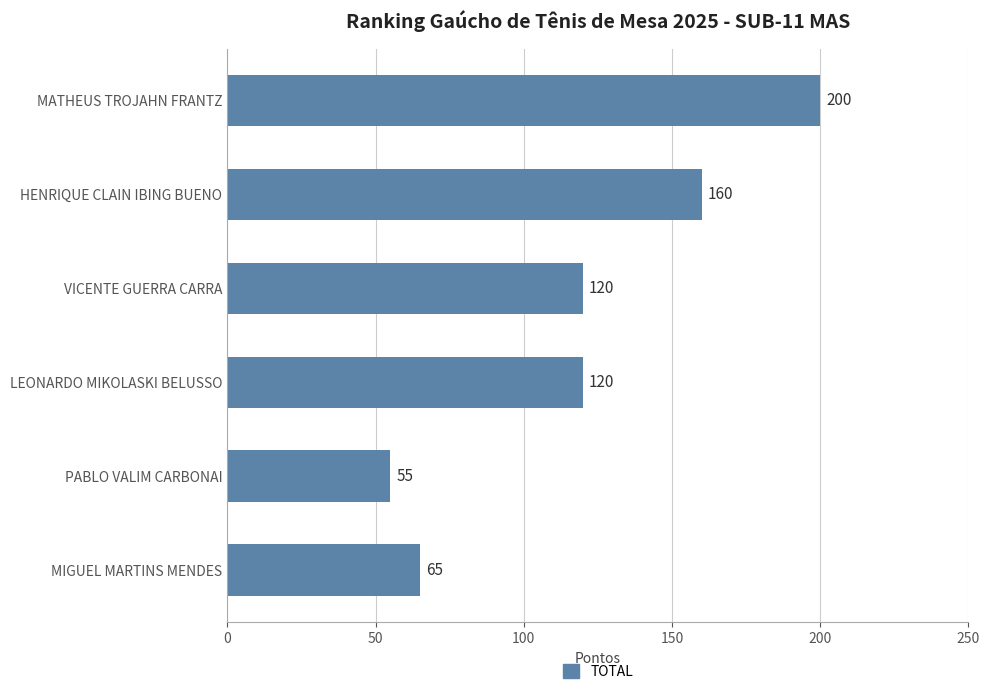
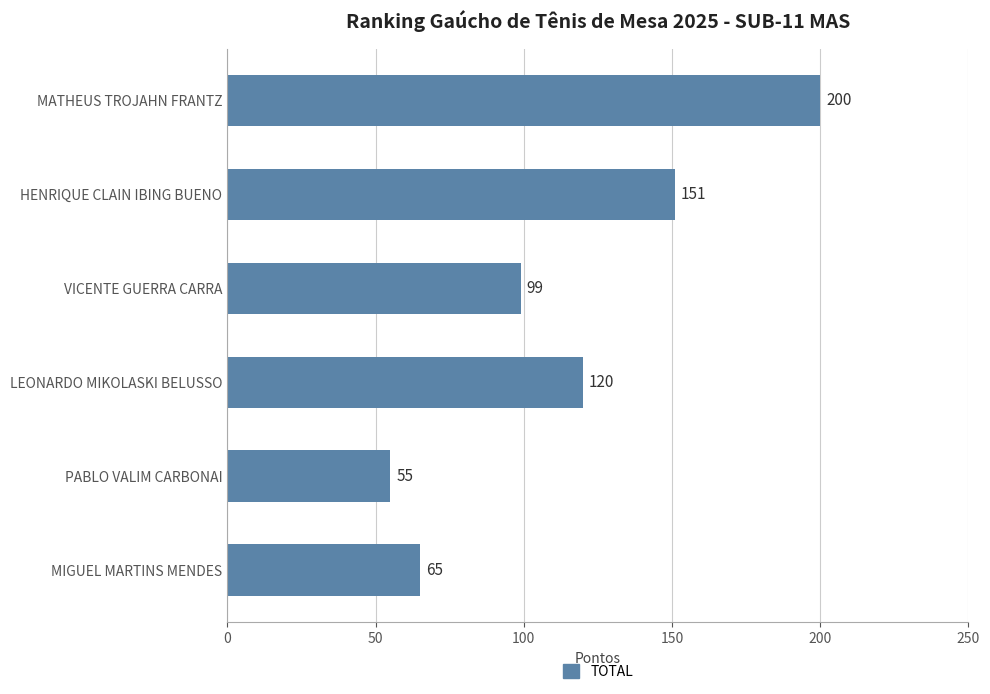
  {
    "MATHEUS TROJAHN FRANTZ": 200,
-   "HENRIQUE CLAIN IBING BUENO": 160,
-   "VICENTE GUERRA CARRA": 120,
+   "HENRIQUE CLAIN IBING BUENO": 151,
+   "VICENTE GUERRA CARRA": 99,
    "LEONARDO MIKOLASKI BELUSSO": 120,
    "PABLO VALIM CARBONAI": 55,
    "MIGUEL MARTINS MENDES": 65
  }
